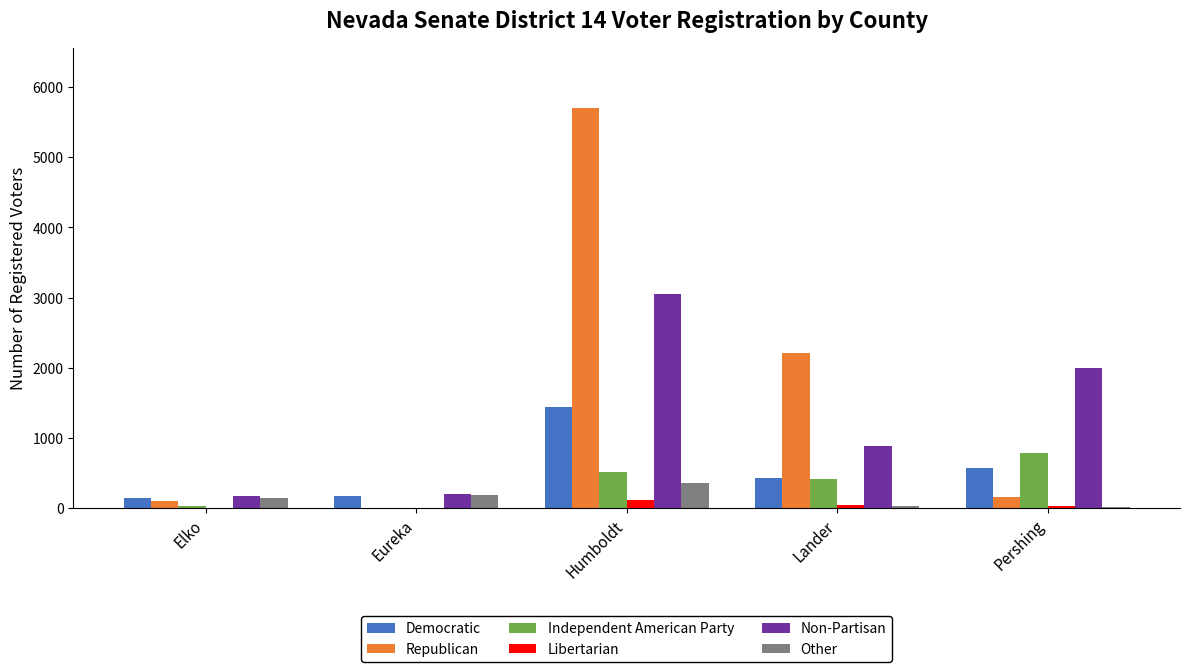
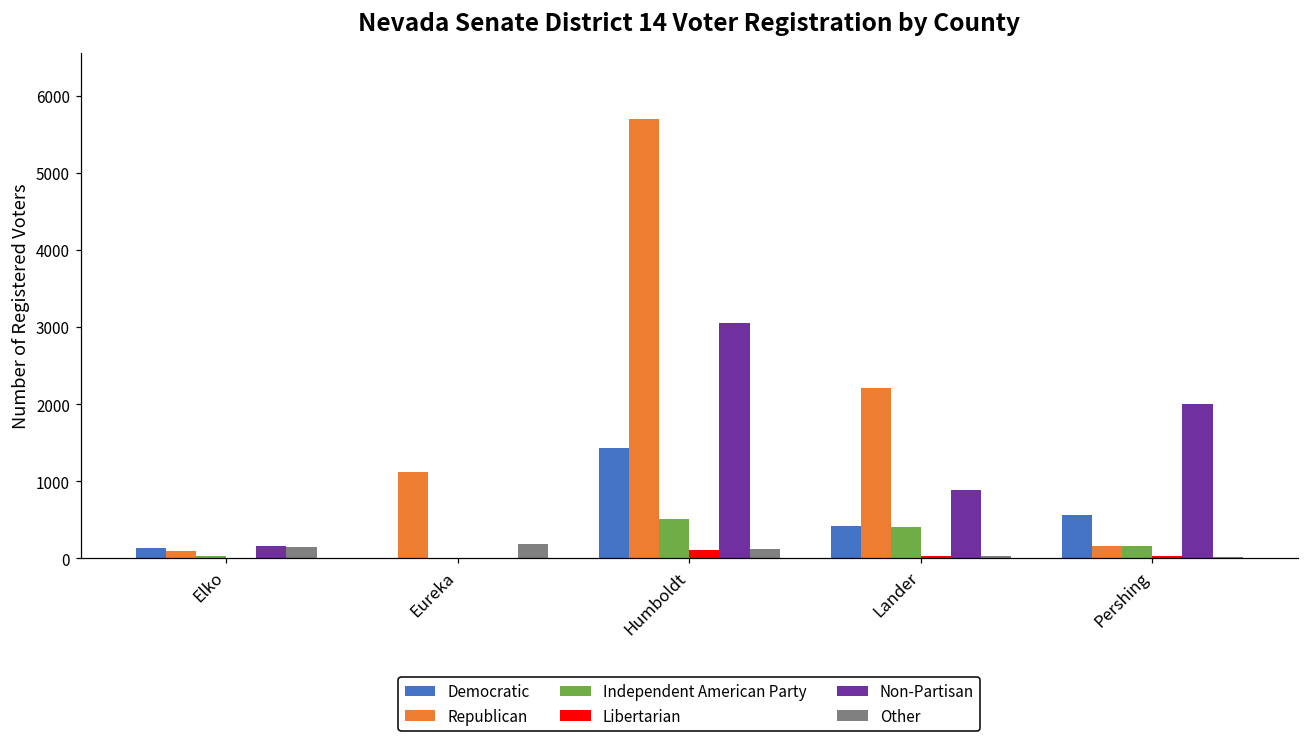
  {
    "Democratic": {
      "Elko": 100,
-     "Eureka": 200,
+     "Eureka": 0,
      "Humboldt": 1400,
      "Lander": 400,
      "Pershing": 600
    },
    "Republican": {
      "Elko": 100,
-     "Eureka": 0,
+     "Eureka": 1100,
      "Humboldt": 5700,
      "Lander": 2200,
      "Pershing": 200
    },
    "Independent American Party": {
      "Humboldt": 500,
      "Lander": 400,
-     "Pershing": 800
+     "Pershing": 200
    },
    "Libertarian": {
      "Eureka": 0,
      "Humboldt": 100,
      "Lander": 0
    },
    "Non-Partisan": {
      "Elko": 200,
-     "Eureka": 200,
+     "Eureka": 0,
      "Humboldt": 3100,
      "Lander": 900,
      "Pershing": 2000
    },
    "Other": {
      "Elko": 100,
      "Eureka": 200,
-     "Humboldt": 400
+     "Humboldt": 100
    }
  }
